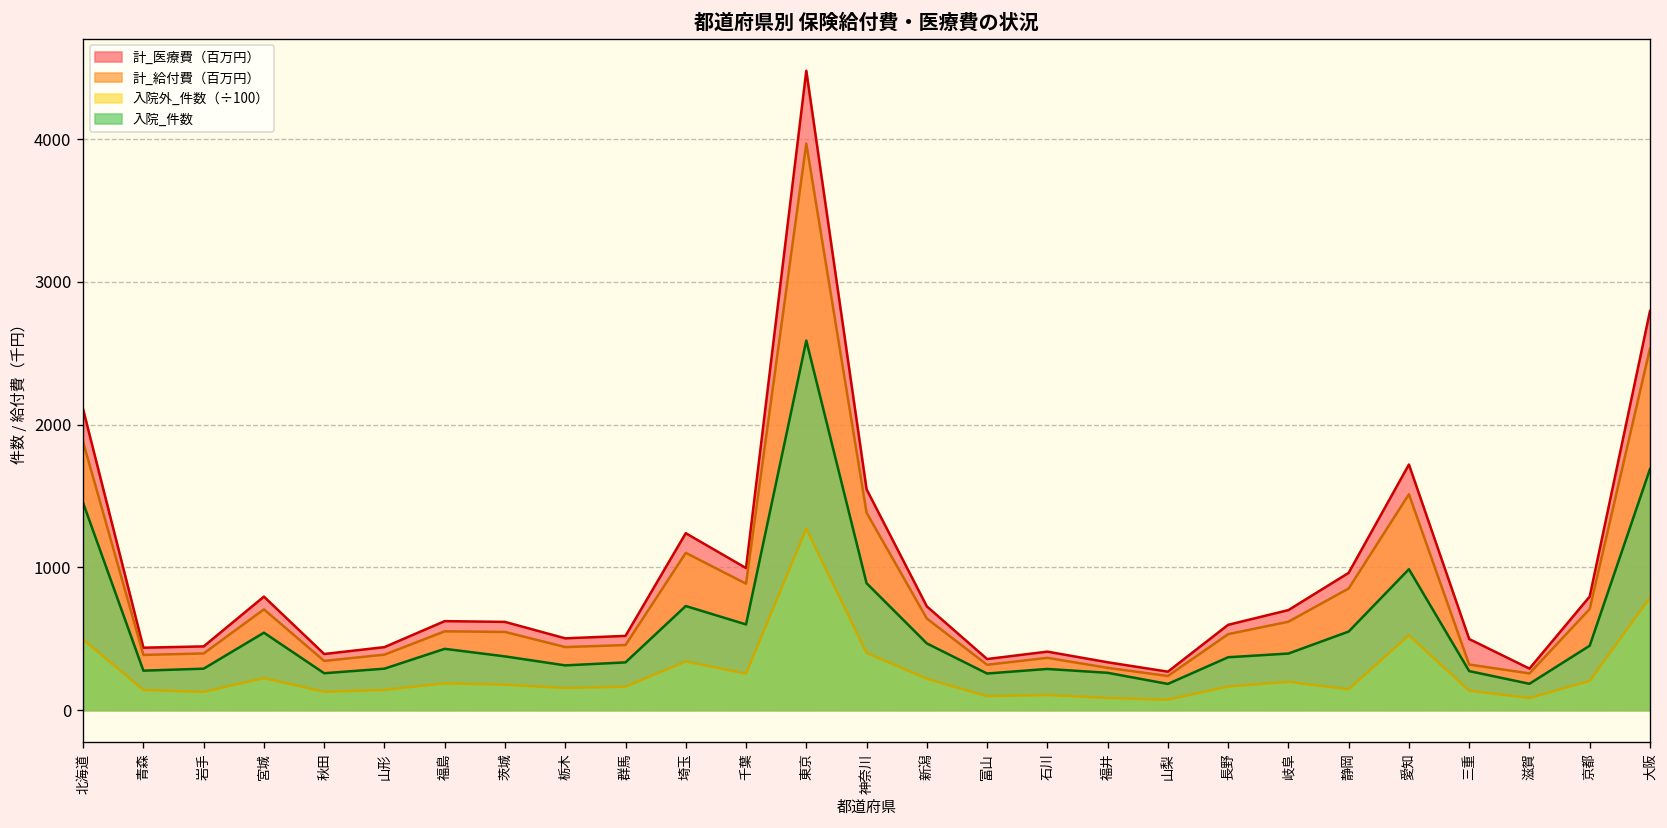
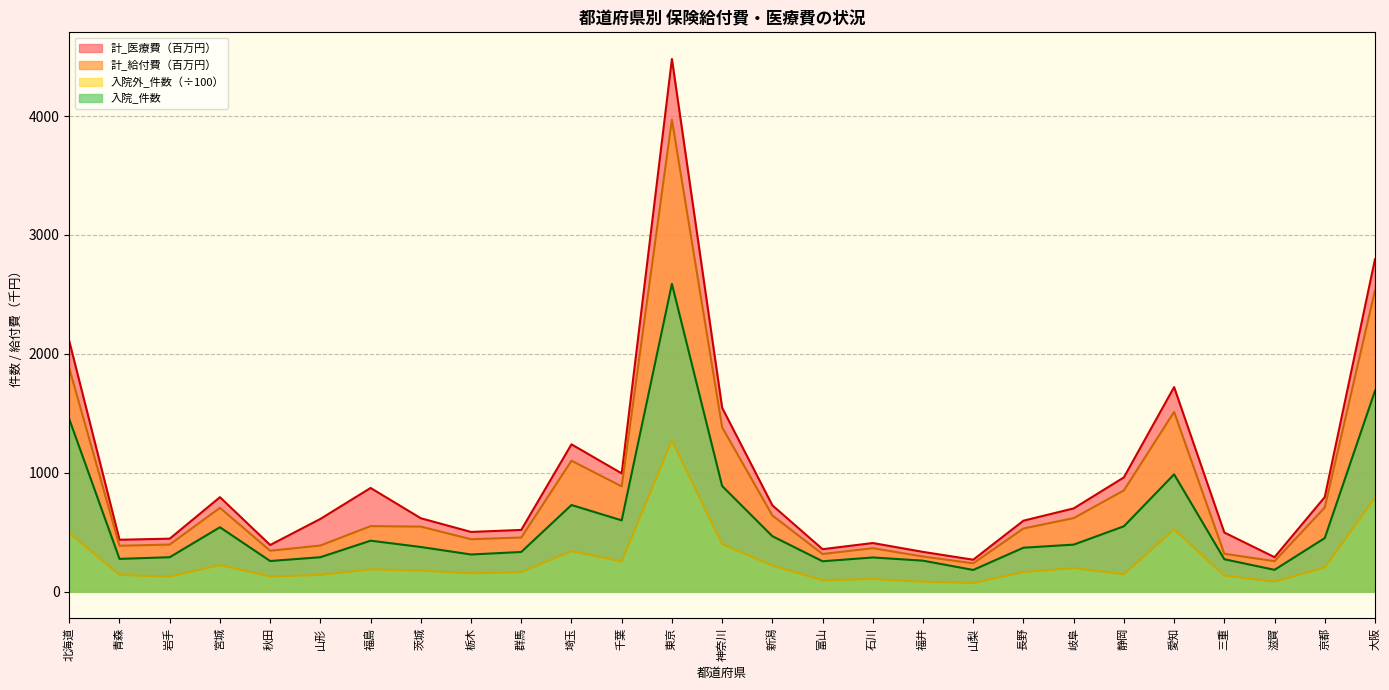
  {
    "計_医療費（百万円）": {
      "北海道": 2110,
      "青森": 440,
      "岩手": 450,
      "宮城": 790,
      "秋田": 390,
-     "山形": 440,
-     "福島": 620,
+     "山形": 610,
+     "福島": 870,
      "茨城": 620,
      "栃木": 500,
      "群馬": 520,
      "埼玉": 1240,
      "千葉": 1000,
      "東京": 4480,
      "神奈川": 1550,
      "新潟": 730,
      "富山": 360,
      "石川": 410,
      "福井": 330,
      "山梨": 270,
      "長野": 600,
      "岐阜": 700,
      "静岡": 960,
      "愛知": 1720,
      "三重": 500,
      "滋賀": 290,
      "京都": 800,
      "大阪": 2800
    },
    "計_給付費（百万円）": {
      "北海道": 1880,
      "青森": 390,
      "岩手": 400,
      "宮城": 710,
      "秋田": 340,
      "山形": 390,
      "福島": 550,
      "茨城": 550,
      "栃木": 440,
      "群馬": 460,
      "埼玉": 1100,
      "千葉": 890,
      "東京": 3970,
      "神奈川": 1380,
      "新潟": 640,
      "富山": 320,
      "石川": 370,
      "福井": 300,
      "山梨": 240,
      "長野": 530,
      "岐阜": 620,
      "静岡": 850,
      "愛知": 1510,
      "三重": 320,
      "滋賀": 260,
      "京都": 710,
      "大阪": 2530
    },
    "入院外_件数（÷100）": {
      "北海道": 500,
      "青森": 140,
      "岩手": 130,
      "宮城": 220,
      "秋田": 130,
      "山形": 140,
      "福島": 190,
      "茨城": 180,
      "栃木": 150,
      "群馬": 160,
      "埼玉": 340,
      "千葉": 260,
      "東京": 1270,
      "神奈川": 400,
      "新潟": 220,
      "富山": 100,
      "石川": 110,
      "福井": 80,
      "山梨": 70,
      "長野": 160,
      "岐阜": 200,
      "静岡": 150,
      "愛知": 520,
      "三重": 140,
      "滋賀": 80,
      "京都": 200,
      "大阪": 790
    },
    "入院_件数": {
      "北海道": 1450,
      "青森": 280,
      "岩手": 290,
      "宮城": 540,
      "秋田": 260,
      "山形": 290,
      "福島": 430,
      "茨城": 380,
      "栃木": 310,
      "群馬": 330,
      "埼玉": 730,
      "千葉": 600,
      "東京": 2590,
      "神奈川": 890,
      "新潟": 470,
      "富山": 260,
      "石川": 290,
      "福井": 260,
      "山梨": 180,
      "長野": 370,
      "岐阜": 400,
      "静岡": 550,
      "愛知": 990,
      "三重": 270,
      "滋賀": 180,
      "京都": 450,
      "大阪": 1690
    }
  }
